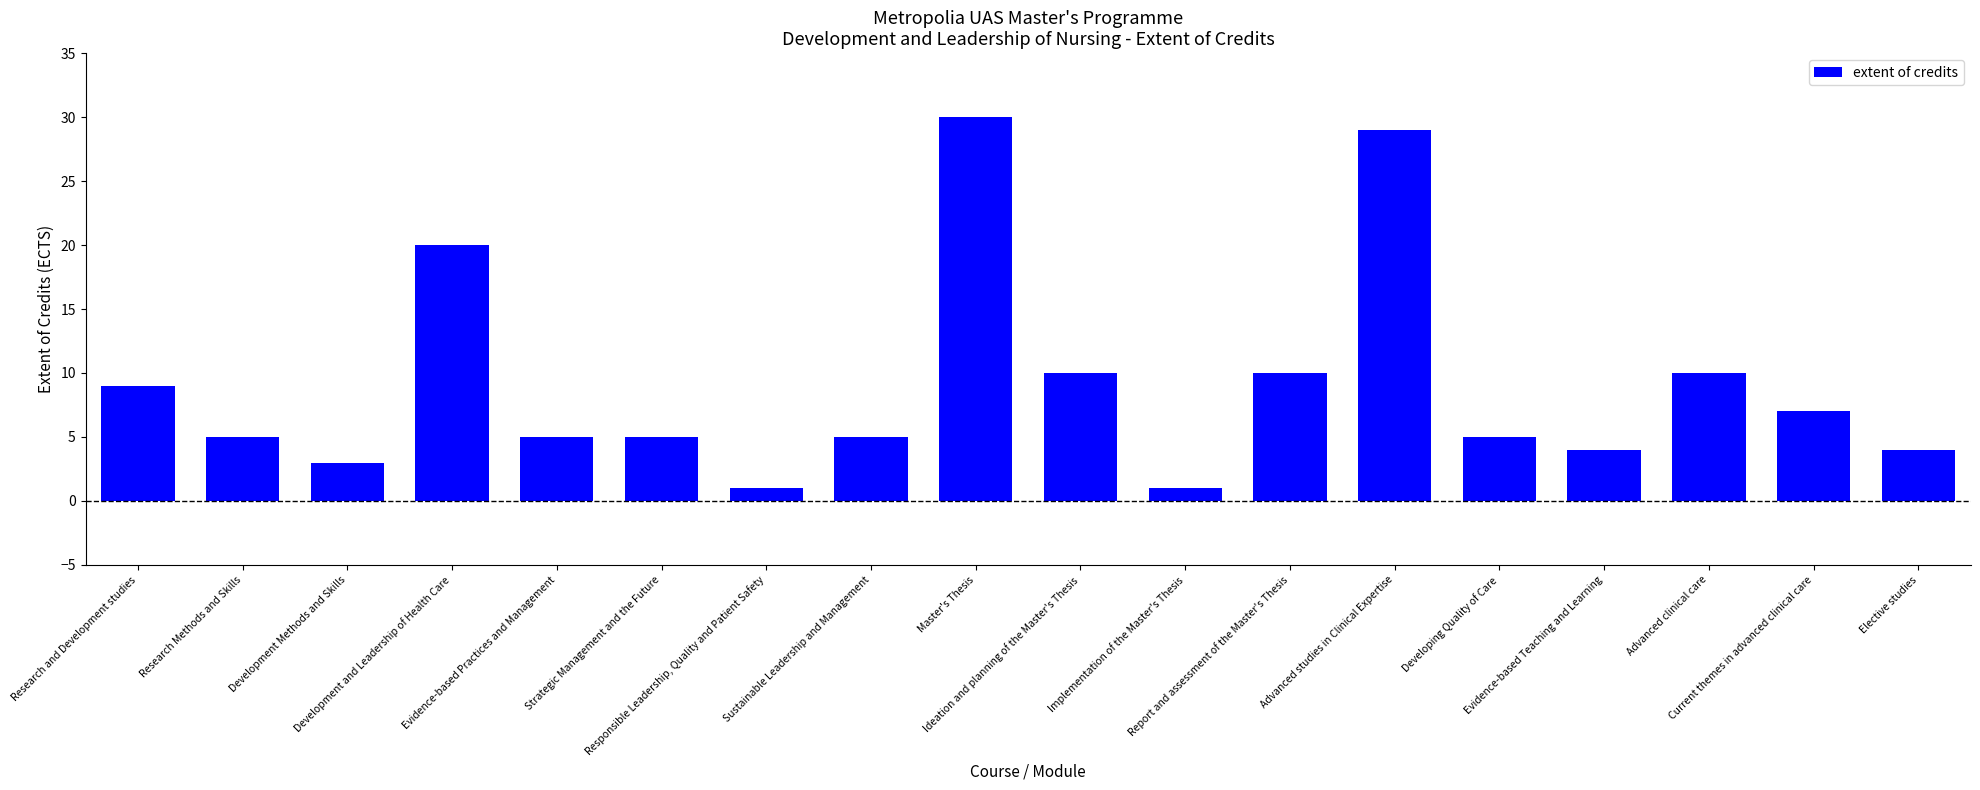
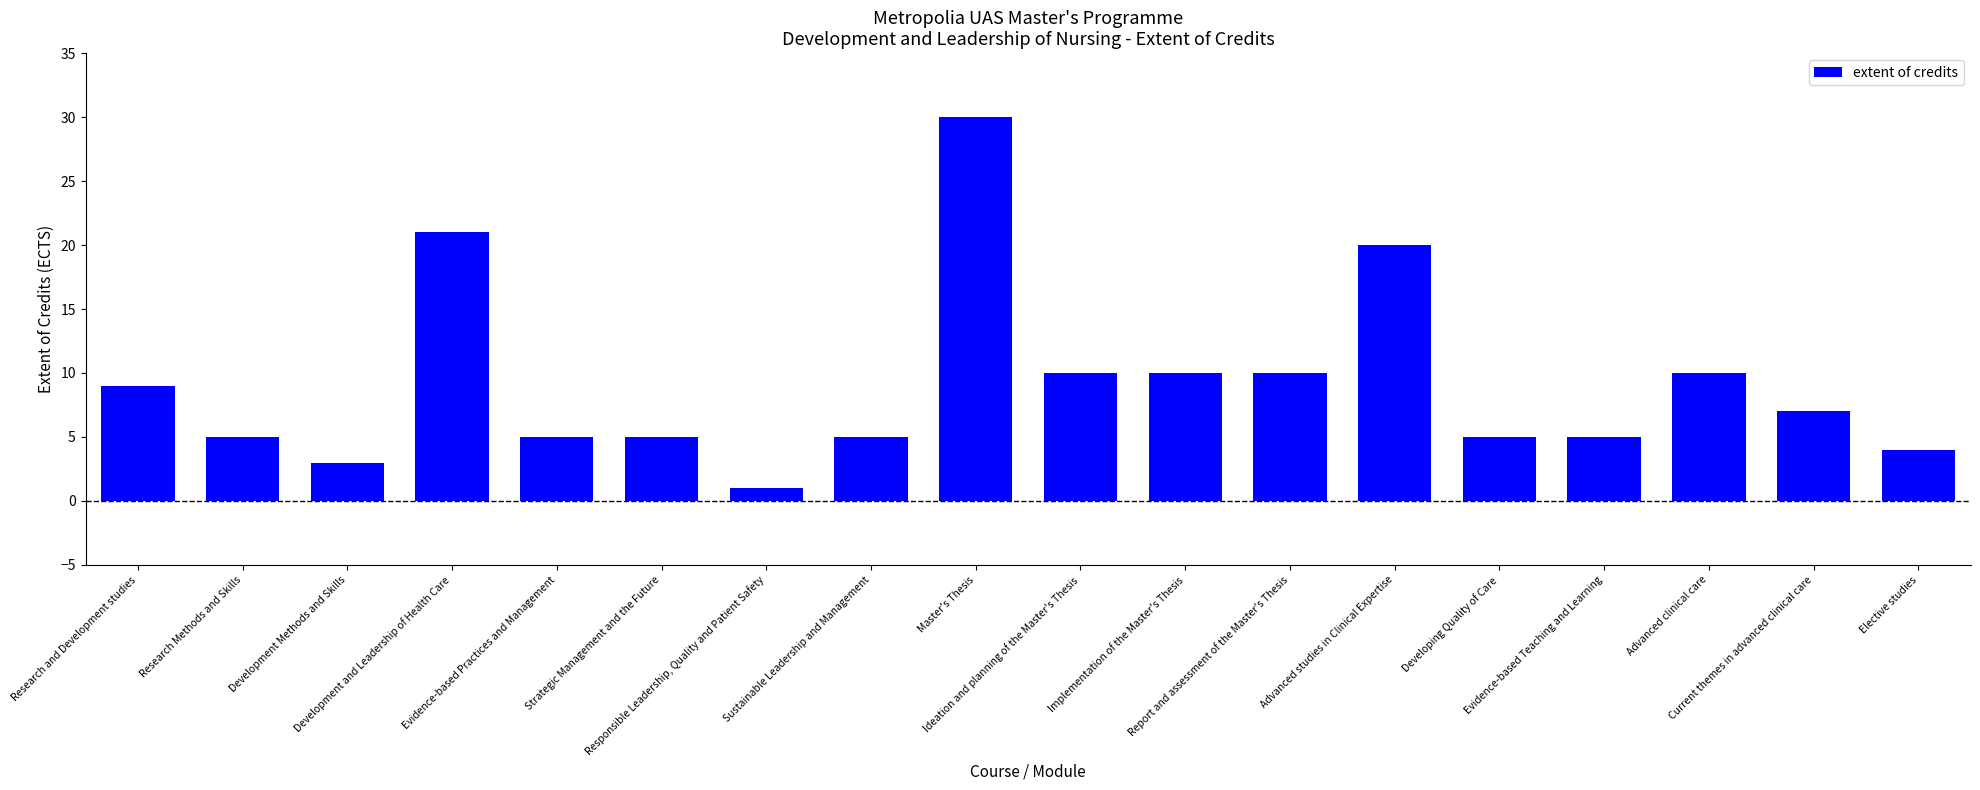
  {
    "Research and Development studies": 9,
    "Research Methods and Skills": 5,
    "Development Methods and Skills": 3,
-   "Development and Leadership of Health Care": 20,
+   "Development and Leadership of Health Care": 21,
    "Evidence-based Practices and Management": 5,
    "Strategic Management and the Future": 5,
    "Responsible Leadership, Quality and Patient Safety": 1,
    "Sustainable Leadership and Management": 5,
    "Master's Thesis": 30,
    "Ideation and planning of the Master's Thesis": 10,
-   "Implementation of the Master's Thesis": 1,
+   "Implementation of the Master's Thesis": 10,
    "Report and assessment of the Master's Thesis": 10,
-   "Advanced studies in Clinical Expertise": 29,
+   "Advanced studies in Clinical Expertise": 20,
    "Developing Quality of Care": 5,
-   "Evidence-based Teaching and Learning": 4,
+   "Evidence-based Teaching and Learning": 5,
    "Advanced clinical care": 10,
    "Current themes in advanced clinical care": 7,
    "Elective studies": 4
  }
